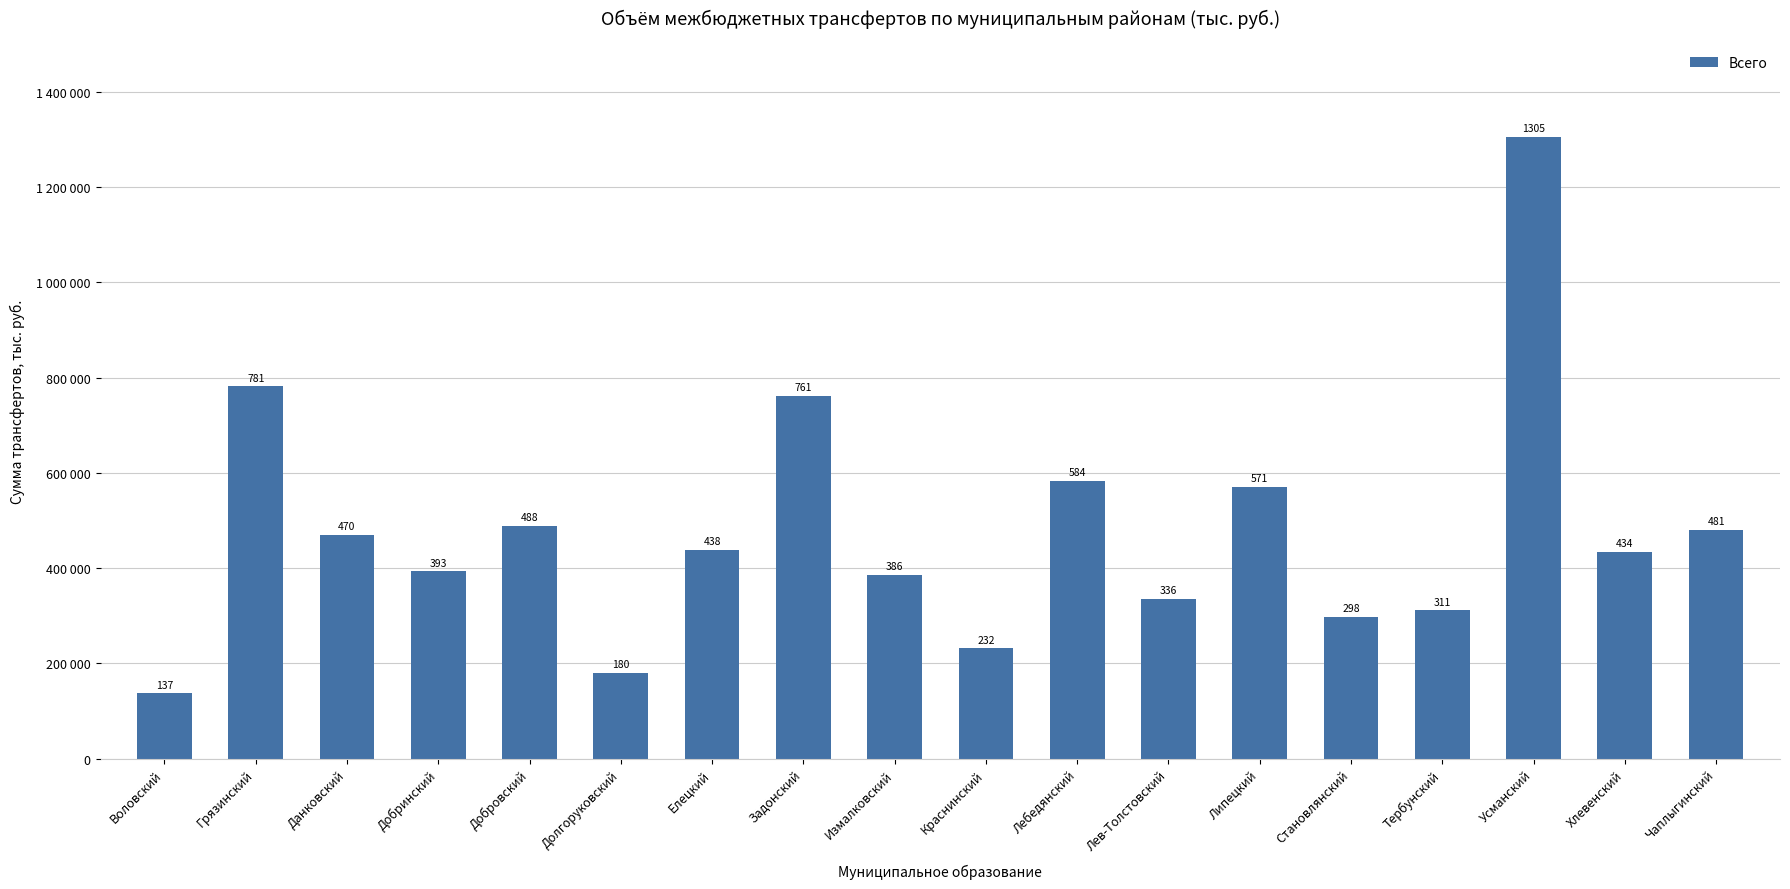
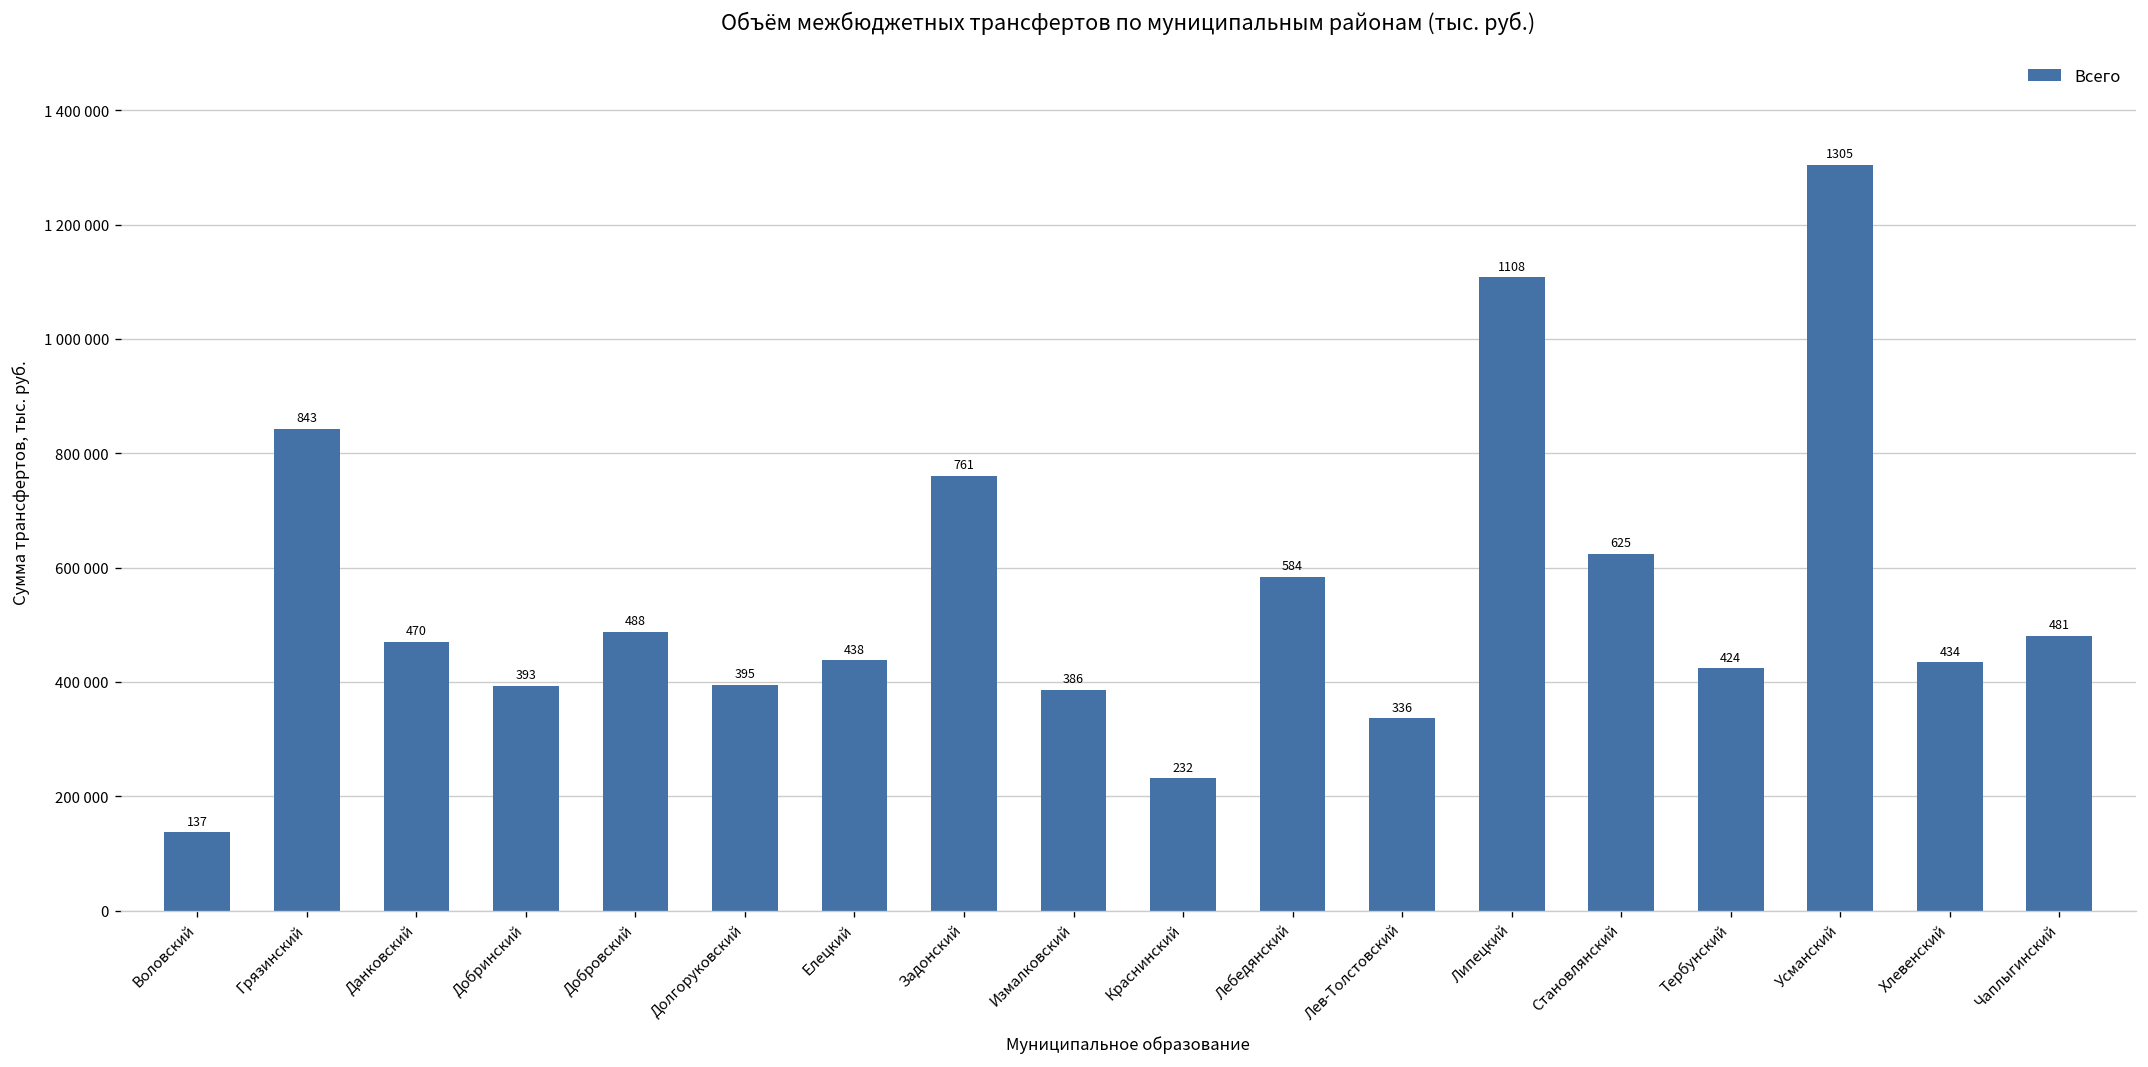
  {
-   "Грязинский": 781,
-   "Долгоруковский": 180,
-   "Липецкий": 571,
-   "Становлянский": 298,
-   "Тербунский": 311
+   "Грязинский": 843,
+   "Долгоруковский": 395,
+   "Липецкий": 1108,
+   "Становлянский": 625,
+   "Тербунский": 424
  }
